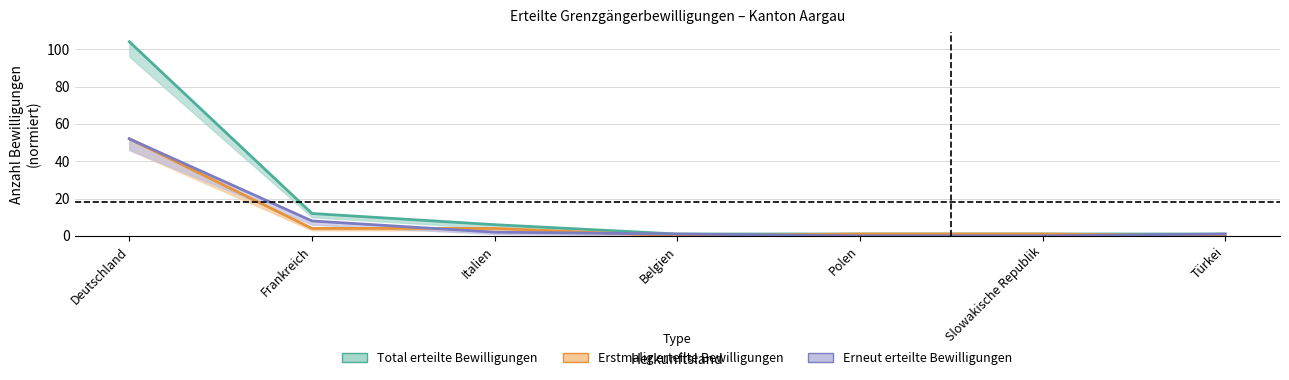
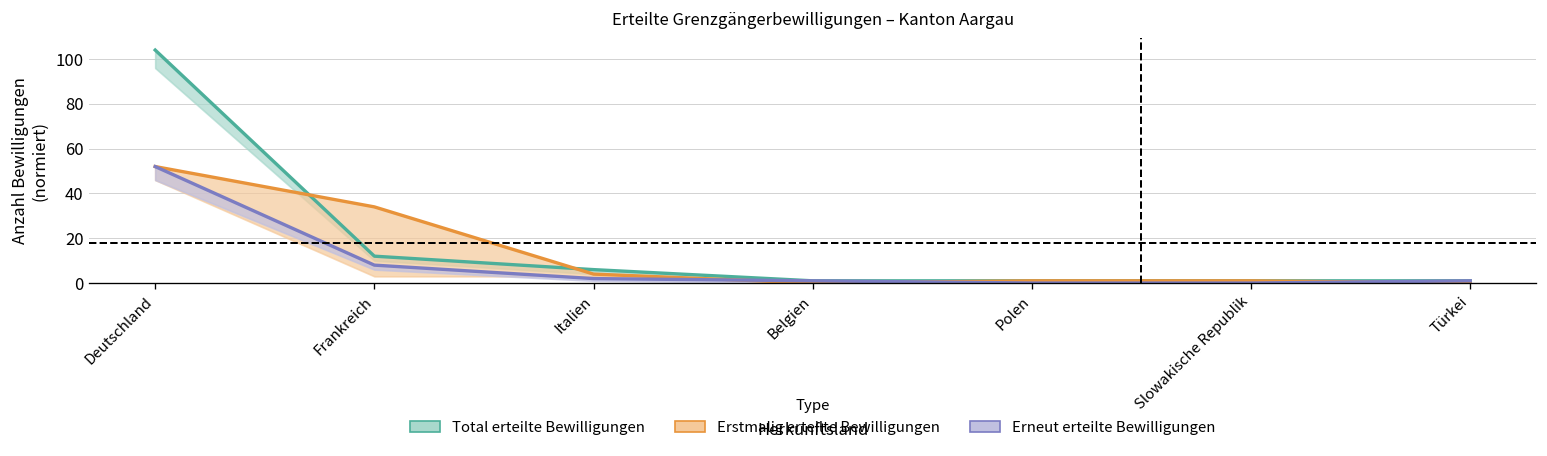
  {
    "Erstmalig erteilte Bewilligungen": {
-     "Frankreich": 4,
+     "Frankreich": 34,
      "Italien": 4
    }
  }
